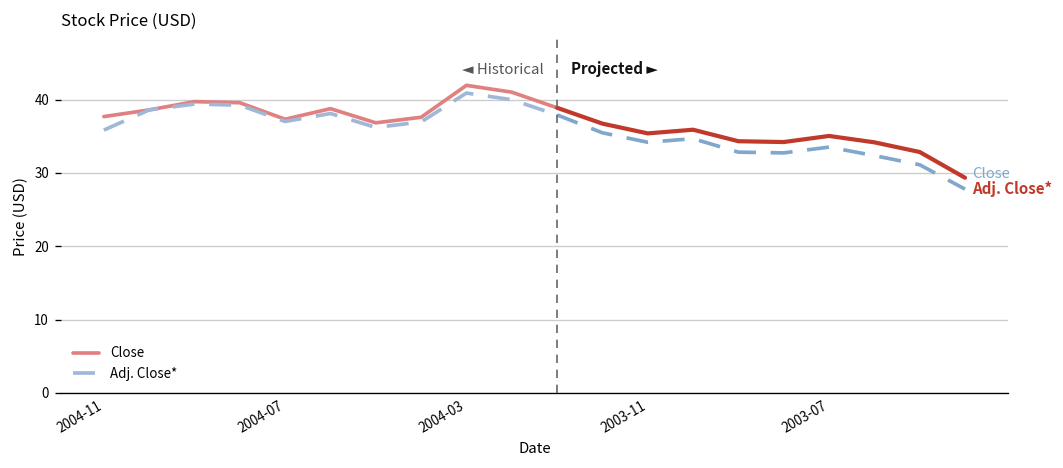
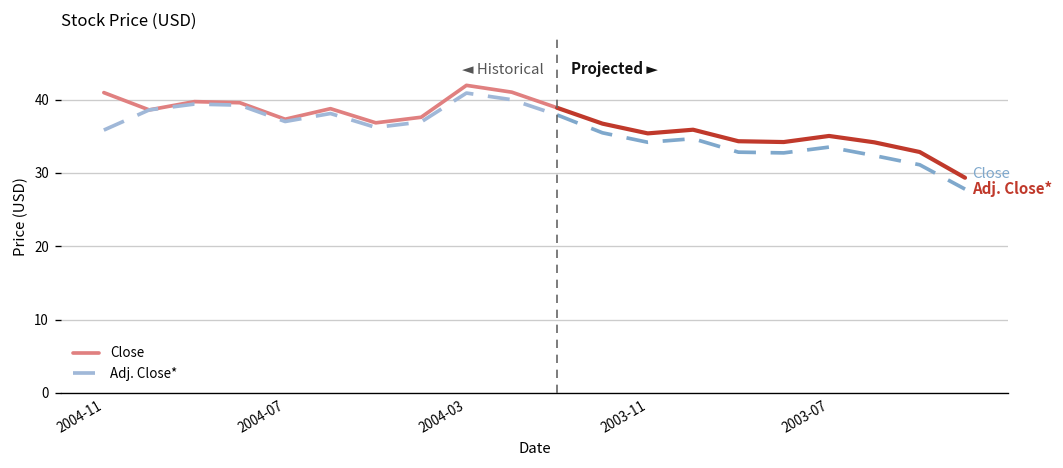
  {
    "Close": {
-     "2004-11": 38,
+     "2004-11": 41,
      "2004-03": 42
    }
  }
